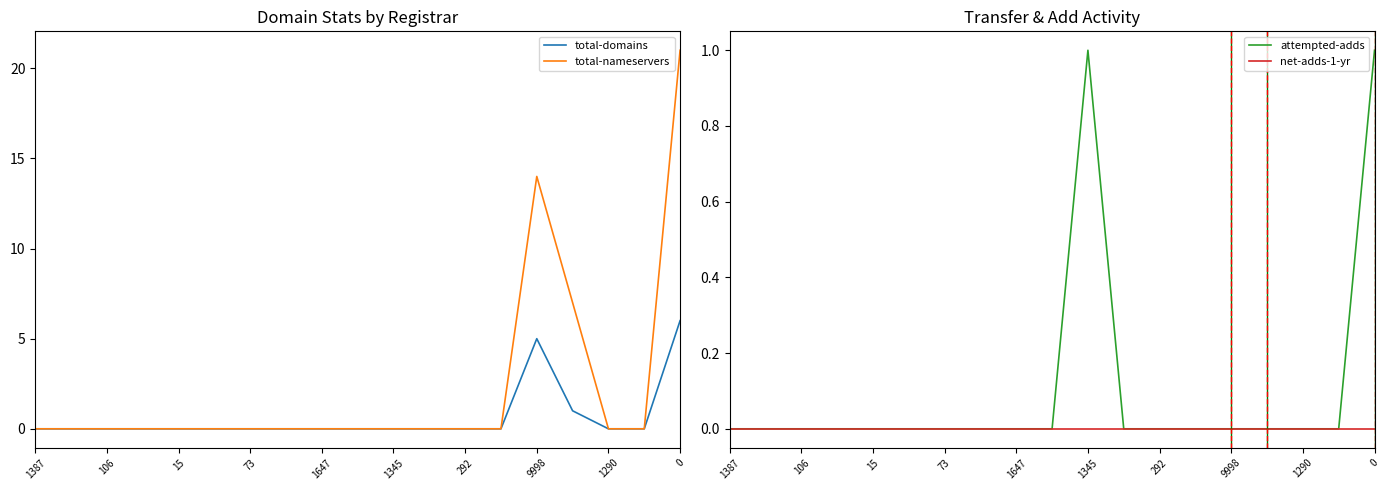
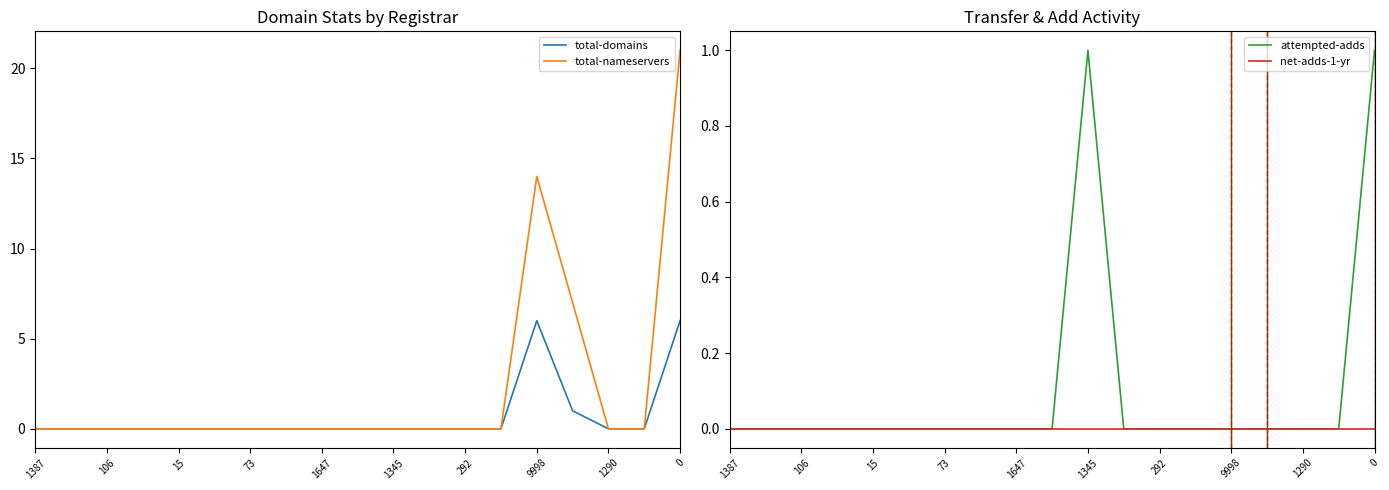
  {
    "Domain Stats by Registrar": {
      "total-domains": {
-       "9998": 5,
+       "9998": 6,
        "0": 6
      },
      "total-nameservers": {
        "9998": 14,
        "0": 21
      }
    },
    "Transfer & Add Activity": {
      "attempted-adds": {
        "1345": 1.00,
        "0": 1.00
      },
      "net-adds-1-yr": {
        "1345": 0.00,
        "0": 0.00
      }
    }
  }
